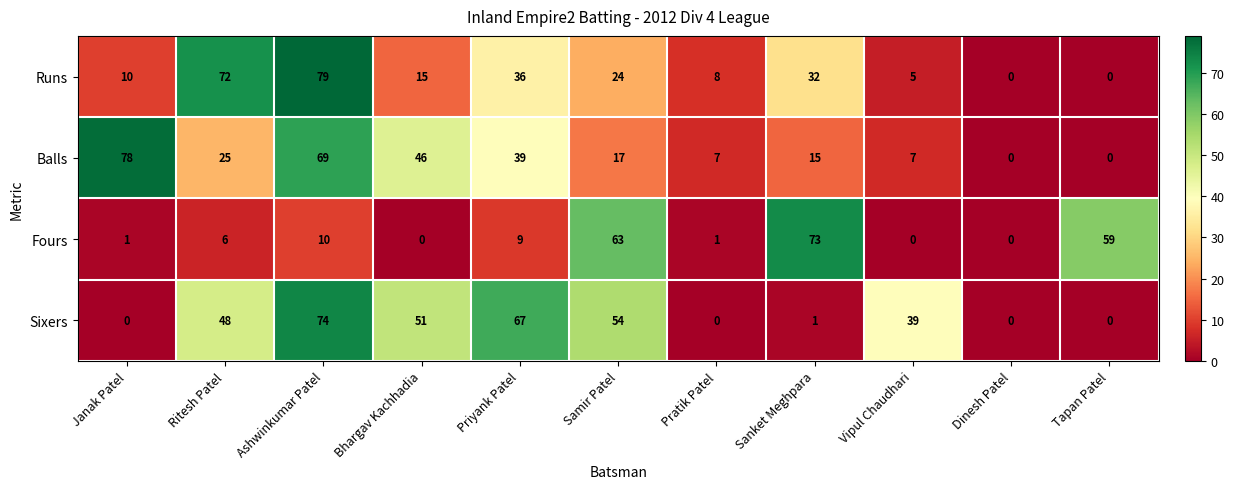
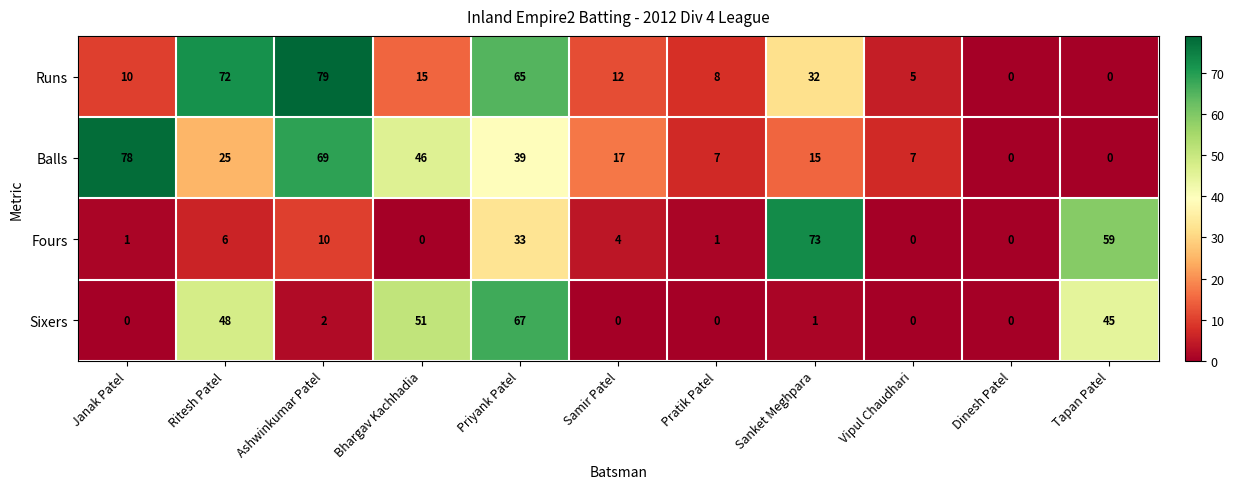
  {
    "Runs": {
      "Janak Patel": 10,
      "Ritesh Patel": 72,
      "Ashwinkumar Patel": 79,
      "Bhargav Kachhadia": 15,
-     "Priyank Patel": 36,
-     "Samir Patel": 24,
+     "Priyank Patel": 65,
+     "Samir Patel": 12,
      "Pratik Patel": 8,
      "Sanket Meghpara": 32,
      "Vipul Chaudhari": 5,
      "Dinesh Patel": 0,
      "Tapan Patel": 0
    },
    "Balls": {
      "Janak Patel": 78,
      "Ritesh Patel": 25,
      "Ashwinkumar Patel": 69,
      "Bhargav Kachhadia": 46,
      "Priyank Patel": 39,
      "Samir Patel": 17,
      "Pratik Patel": 7,
      "Sanket Meghpara": 15,
      "Vipul Chaudhari": 7,
      "Dinesh Patel": 0,
      "Tapan Patel": 0
    },
    "Fours": {
      "Janak Patel": 1,
      "Ritesh Patel": 6,
      "Ashwinkumar Patel": 10,
      "Bhargav Kachhadia": 0,
-     "Priyank Patel": 9,
-     "Samir Patel": 63,
+     "Priyank Patel": 33,
+     "Samir Patel": 4,
      "Pratik Patel": 1,
      "Sanket Meghpara": 73,
      "Vipul Chaudhari": 0,
      "Dinesh Patel": 0,
      "Tapan Patel": 59
    },
    "Sixers": {
      "Janak Patel": 0,
      "Ritesh Patel": 48,
-     "Ashwinkumar Patel": 74,
+     "Ashwinkumar Patel": 2,
      "Bhargav Kachhadia": 51,
      "Priyank Patel": 67,
-     "Samir Patel": 54,
+     "Samir Patel": 0,
      "Pratik Patel": 0,
      "Sanket Meghpara": 1,
-     "Vipul Chaudhari": 39,
+     "Vipul Chaudhari": 0,
      "Dinesh Patel": 0,
-     "Tapan Patel": 0
+     "Tapan Patel": 45
    }
  }
